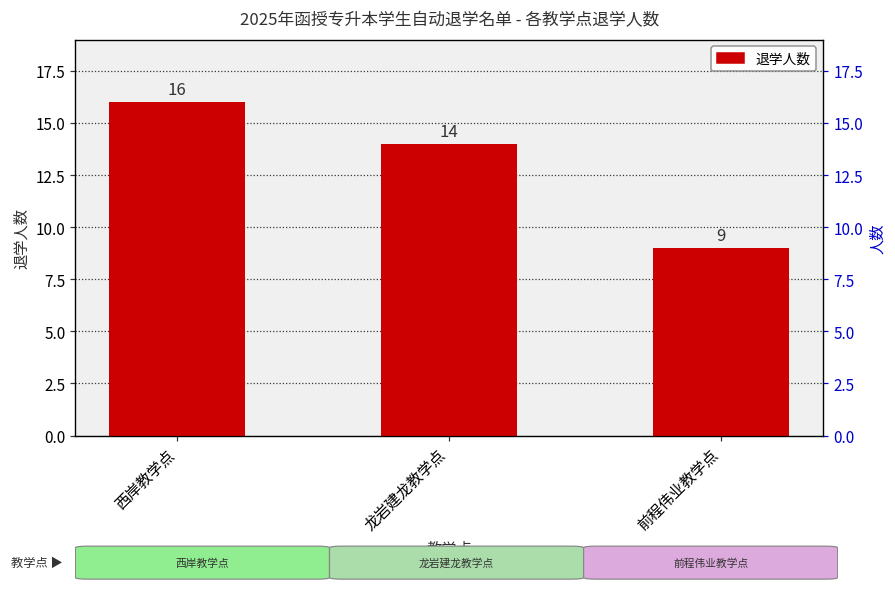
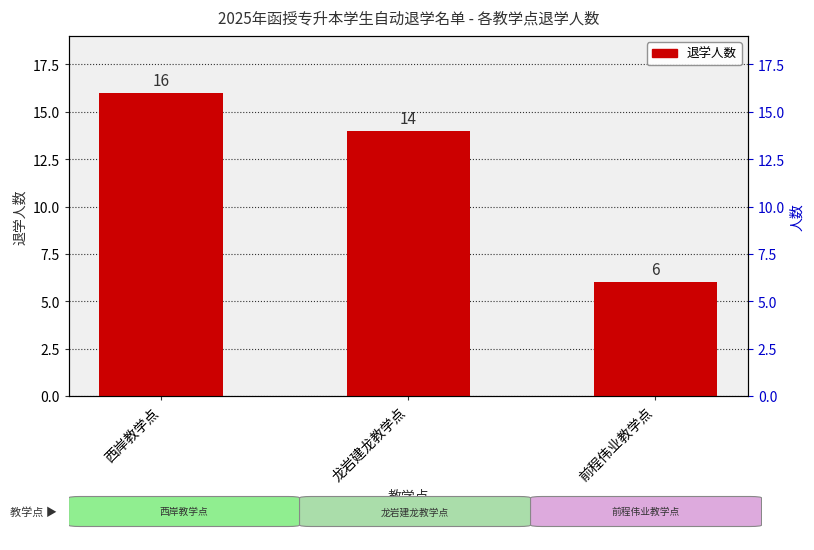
  {
    "西岸教学点": 16,
    "龙岩建龙教学点": 14,
-   "前程伟业教学点": 9
+   "前程伟业教学点": 6
  }
